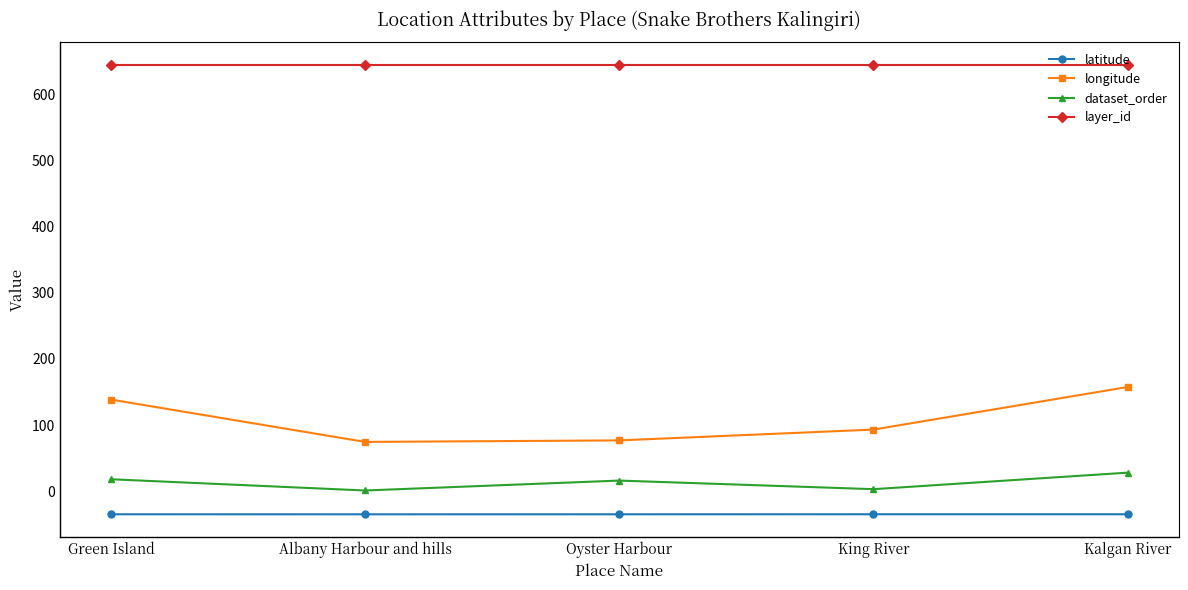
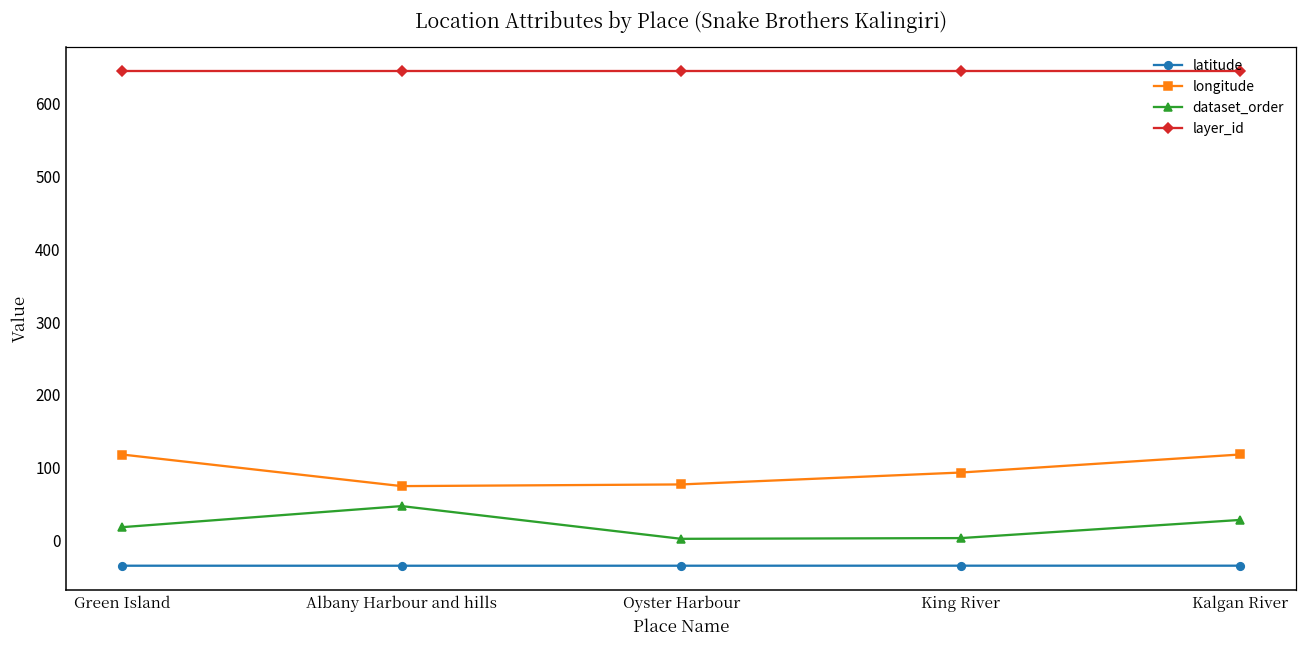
  {
    "latitude": {
      "Green Island": -30,
      "Albany Harbour and hills": -40,
      "Oyster Harbour": -30,
      "King River": -30,
      "Kalgan River": -30
    },
    "longitude": {
-     "Green Island": 140,
+     "Green Island": 120,
      "Albany Harbour and hills": 70,
      "Oyster Harbour": 80,
      "King River": 90,
-     "Kalgan River": 160
+     "Kalgan River": 120
    },
    "dataset_order": {
      "Green Island": 20,
-     "Albany Harbour and hills": 0,
-     "Oyster Harbour": 20,
+     "Albany Harbour and hills": 50,
+     "Oyster Harbour": 0,
      "King River": 0,
      "Kalgan River": 30
    },
    "layer_id": {
      "Green Island": 650,
      "Albany Harbour and hills": 650,
      "Oyster Harbour": 650,
      "King River": 650,
      "Kalgan River": 650
    }
  }
